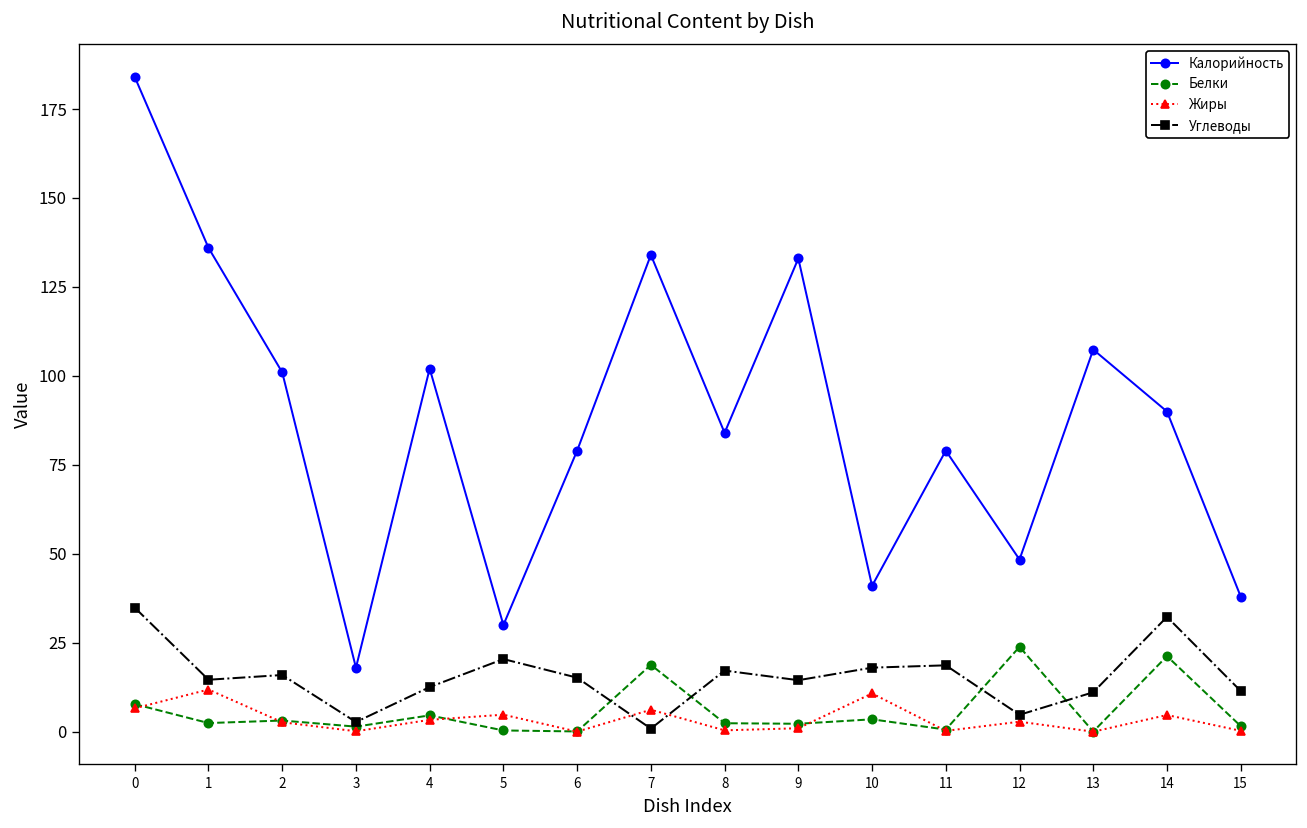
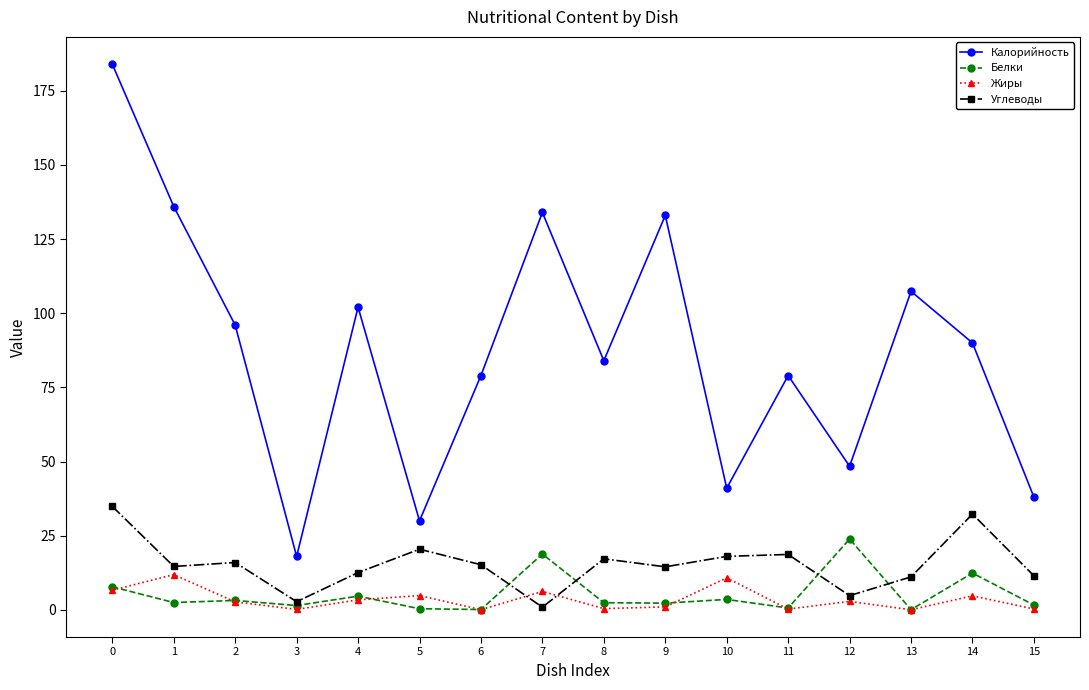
  {
    "Калорийность": {
      "0": 184,
      "1": 136,
-     "2": 101,
+     "2": 96,
      "3": 18,
      "4": 102,
      "5": 30,
      "6": 79,
      "7": 134,
      "8": 84,
      "9": 133,
      "10": 41,
      "11": 79,
      "12": 48,
      "13": 107,
      "14": 90,
      "15": 38
    },
    "Белки": {
      "0": 8,
      "1": 2,
      "3": 1,
      "4": 5,
      "5": 0,
      "7": 19,
      "8": 2,
      "9": 2,
      "10": 4,
      "12": 24,
-     "14": 21,
+     "14": 12,
      "15": 2
    },
    "Жиры": {
      "0": 7,
      "1": 12,
      "3": 0,
      "4": 3,
      "5": 5,
      "7": 6,
      "8": 0,
      "9": 1,
      "10": 11,
      "12": 3,
      "14": 5,
      "15": 0
    },
    "Углеводы": {
      "0": 35,
      "1": 15,
      "2": 16,
      "3": 3,
      "4": 13,
      "5": 20,
      "6": 15,
      "7": 1,
      "8": 17,
      "9": 14,
      "10": 18,
      "11": 19,
      "12": 5,
      "13": 11,
      "14": 32,
      "15": 11
    }
  }
